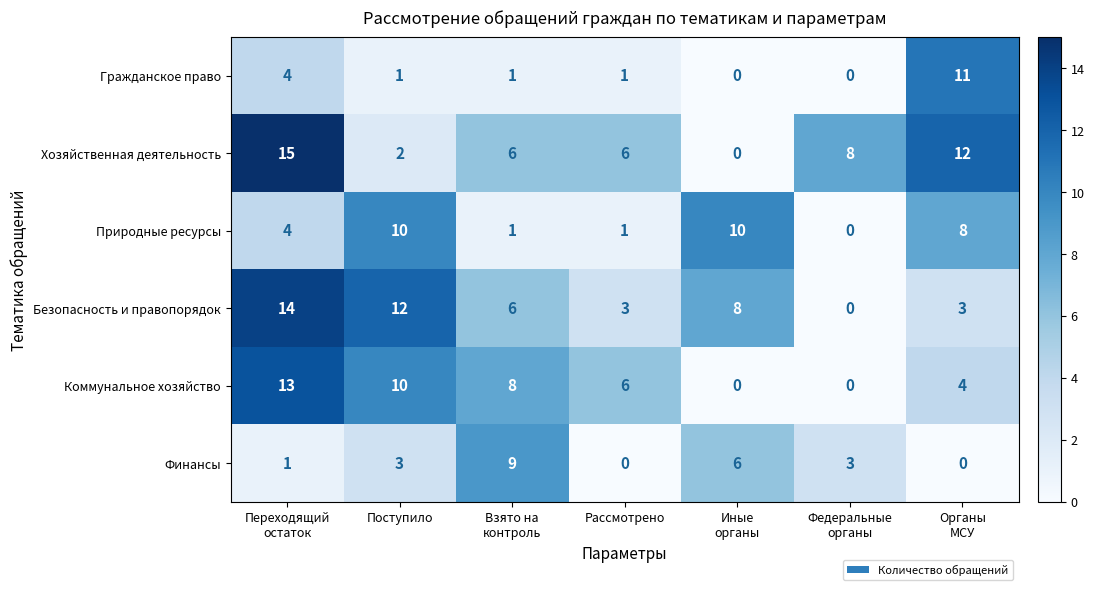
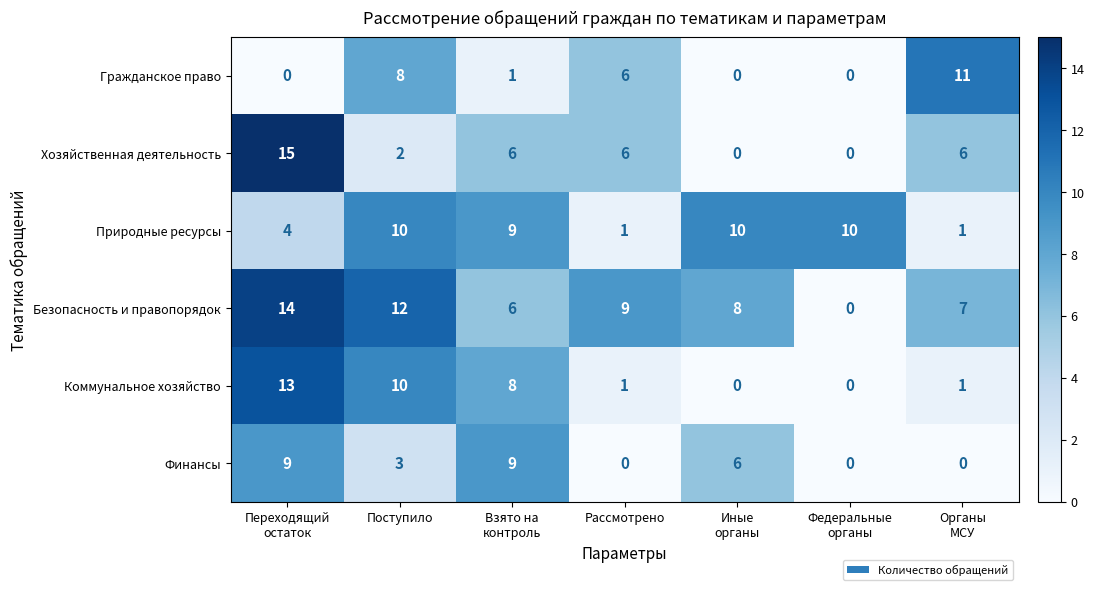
  {
    "Гражданское право": {
-     "Переходящий остаток": 4,
-     "Поступило": 1,
+     "Переходящий остаток": 0,
+     "Поступило": 8,
      "Взято на контроль": 1,
-     "Рассмотрено": 1,
+     "Рассмотрено": 6,
      "Иные органы": 0,
      "Федеральные органы": 0,
      "Органы МСУ": 11
    },
    "Хозяйственная деятельность": {
      "Переходящий остаток": 15,
      "Поступило": 2,
      "Взято на контроль": 6,
      "Рассмотрено": 6,
      "Иные органы": 0,
-     "Федеральные органы": 8,
-     "Органы МСУ": 12
+     "Федеральные органы": 0,
+     "Органы МСУ": 6
    },
    "Природные ресурсы": {
      "Переходящий остаток": 4,
      "Поступило": 10,
-     "Взято на контроль": 1,
+     "Взято на контроль": 9,
      "Рассмотрено": 1,
      "Иные органы": 10,
-     "Федеральные органы": 0,
-     "Органы МСУ": 8
+     "Федеральные органы": 10,
+     "Органы МСУ": 1
    },
    "Безопасность и правопорядок": {
      "Переходящий остаток": 14,
      "Поступило": 12,
      "Взято на контроль": 6,
-     "Рассмотрено": 3,
+     "Рассмотрено": 9,
      "Иные органы": 8,
      "Федеральные органы": 0,
-     "Органы МСУ": 3
+     "Органы МСУ": 7
    },
    "Коммунальное хозяйство": {
      "Переходящий остаток": 13,
      "Поступило": 10,
      "Взято на контроль": 8,
-     "Рассмотрено": 6,
+     "Рассмотрено": 1,
      "Иные органы": 0,
      "Федеральные органы": 0,
-     "Органы МСУ": 4
+     "Органы МСУ": 1
    },
    "Финансы": {
-     "Переходящий остаток": 1,
+     "Переходящий остаток": 9,
      "Поступило": 3,
      "Взято на контроль": 9,
      "Рассмотрено": 0,
      "Иные органы": 6,
-     "Федеральные органы": 3,
+     "Федеральные органы": 0,
      "Органы МСУ": 0
    }
  }
